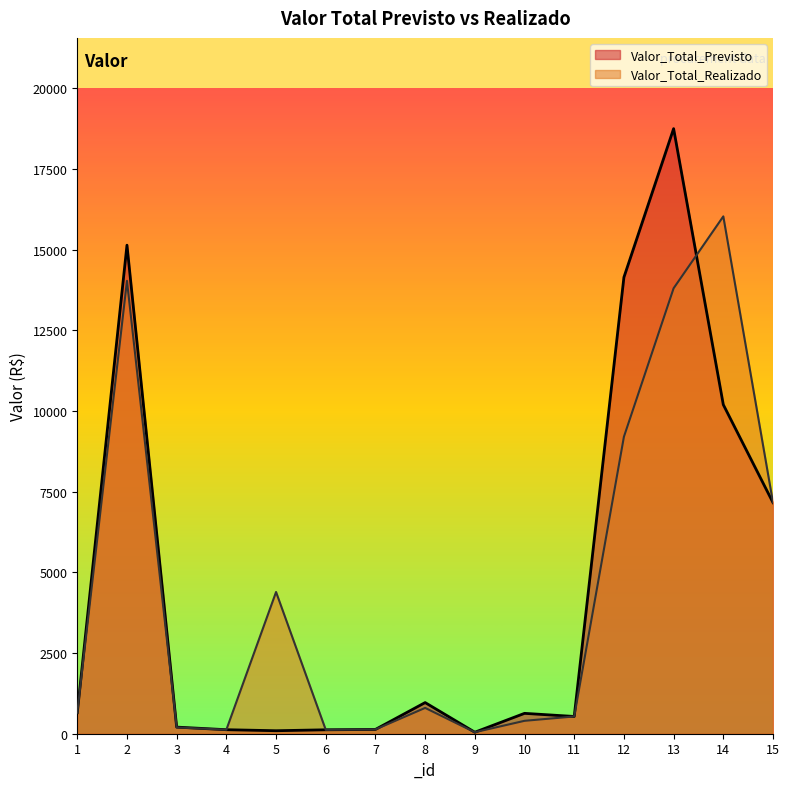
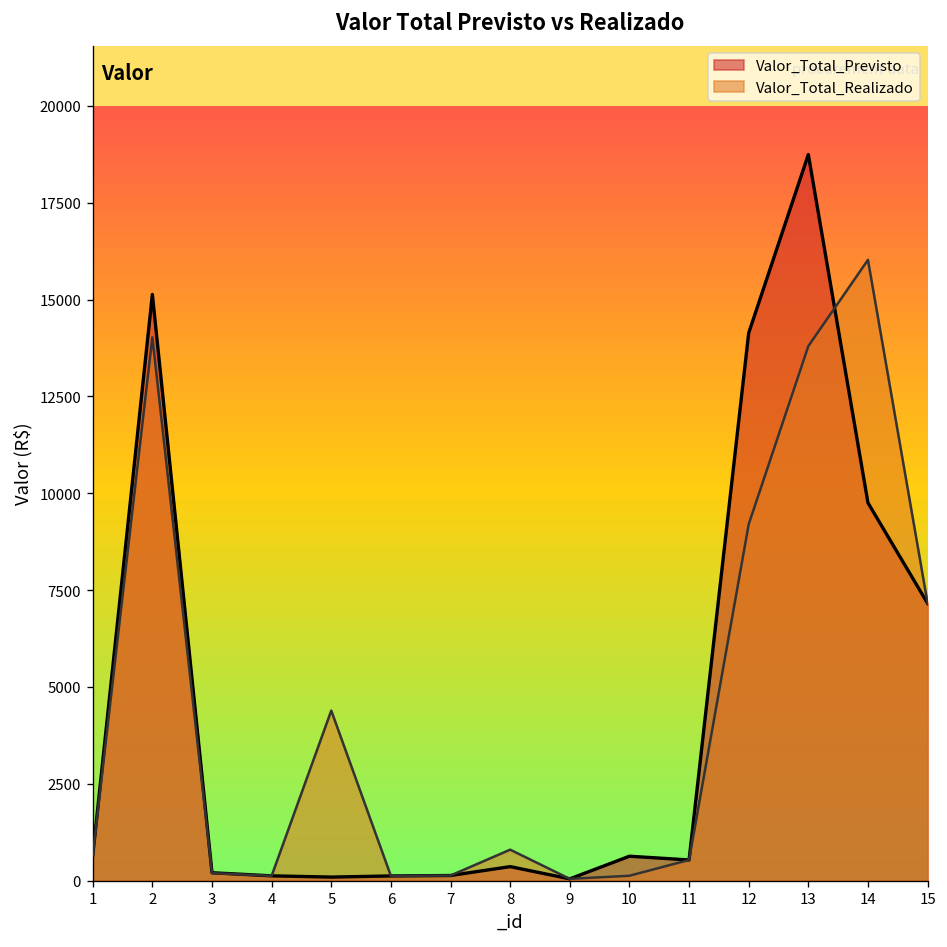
  {
    "Valor_Total_Previsto": {
      "2": 15100,
      "5": 100,
-     "8": 1000,
+     "8": 400,
      "10": 600,
      "12": 14100,
      "13": 18700,
-     "14": 10200
+     "14": 9800
    },
    "Valor_Total_Realizado": {
      "2": 14000,
      "5": 4400,
      "8": 800,
-     "10": 400,
+     "10": 100,
      "12": 9200,
      "13": 13800,
      "14": 16000
    }
  }
